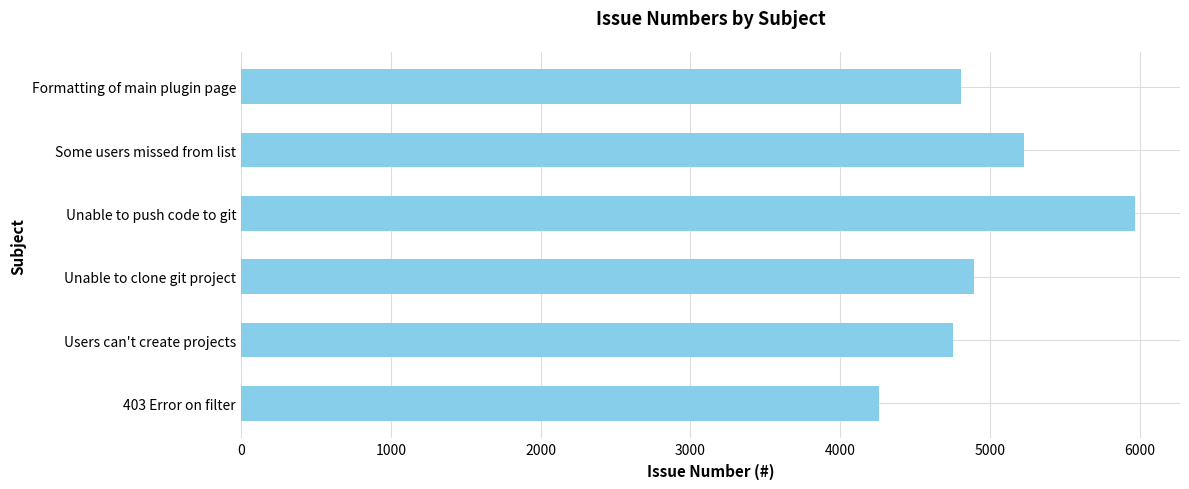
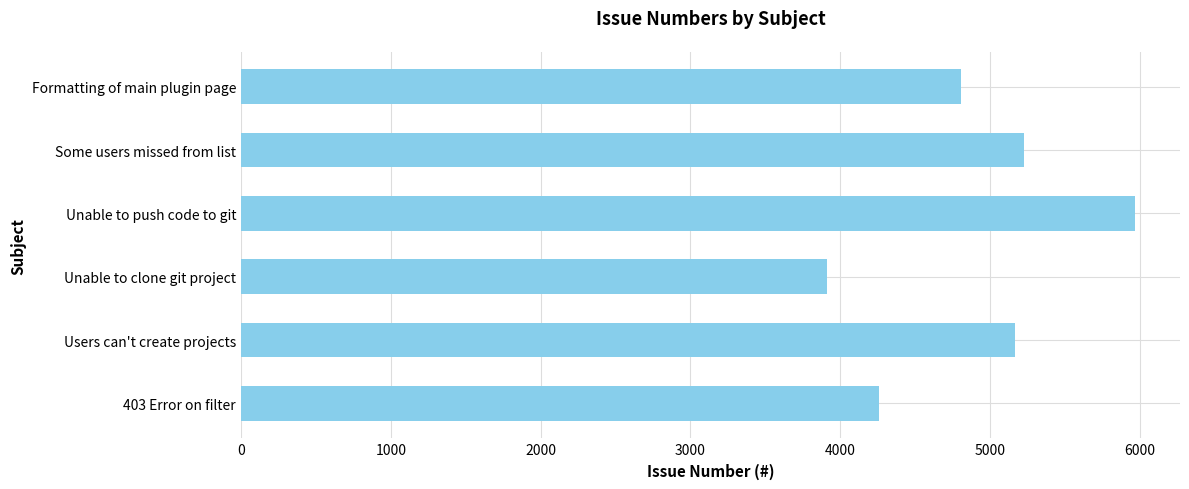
  {
    "Formatting of main plugin page": 4810,
    "Some users missed from list": 5230,
    "Unable to push code to git": 5970,
-   "Unable to clone git project": 4890,
-   "Users can't create projects": 4760,
+   "Unable to clone git project": 3910,
+   "Users can't create projects": 5170,
    "403 Error on filter": 4260
  }
